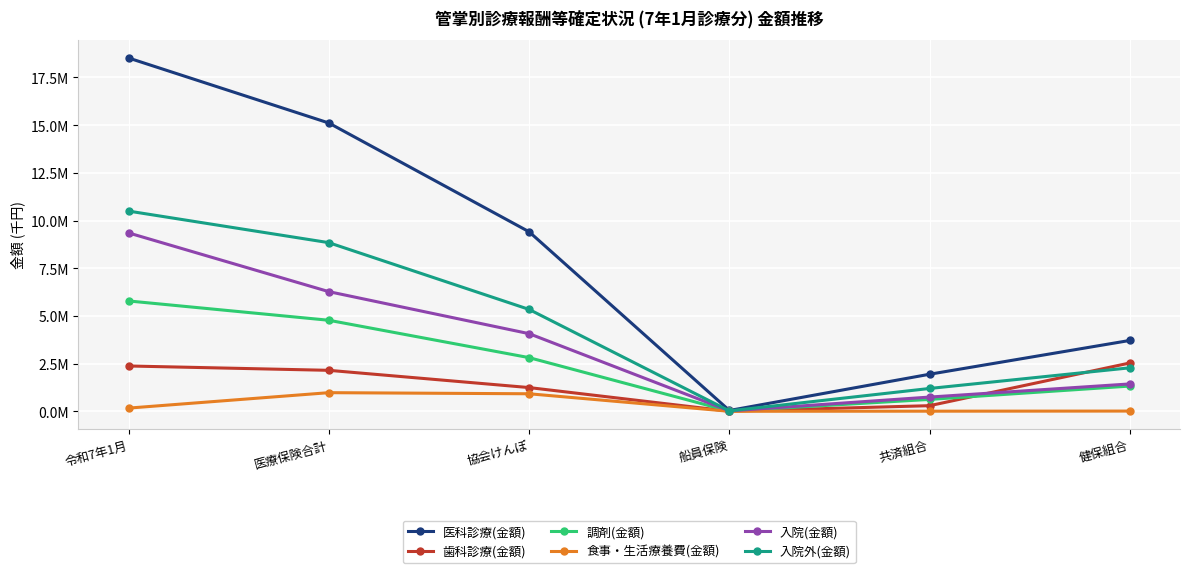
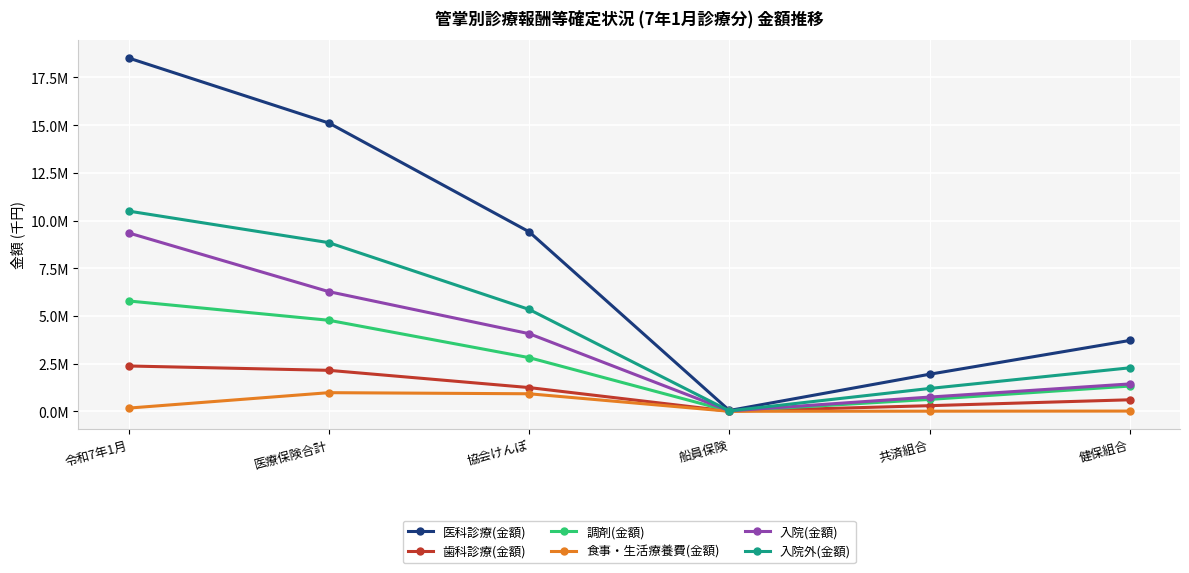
  {
    "医科診療(金額)": {
      "令和7年1月": 18500000,
      "医療保険合計": 15100000,
      "協会けんぽ": 9400000,
      "共済組合": 1900000,
      "健保組合": 3700000
    },
    "歯科診療(金額)": {
      "令和7年1月": 2400000,
      "医療保険合計": 2100000,
      "協会けんぽ": 1200000,
      "共済組合": 300000,
-     "健保組合": 2500000
+     "健保組合": 600000
    },
    "食事・生活療養費(金額)": {
      "令和7年1月": 200000,
      "医療保険合計": 1000000,
      "協会けんぽ": 900000,
      "共済組合": 0,
      "健保組合": 0
    },
    "入院(金額)": {
      "令和7年1月": 9400000,
      "医療保険合計": 6300000,
      "協会けんぽ": 4100000
    }
  }
